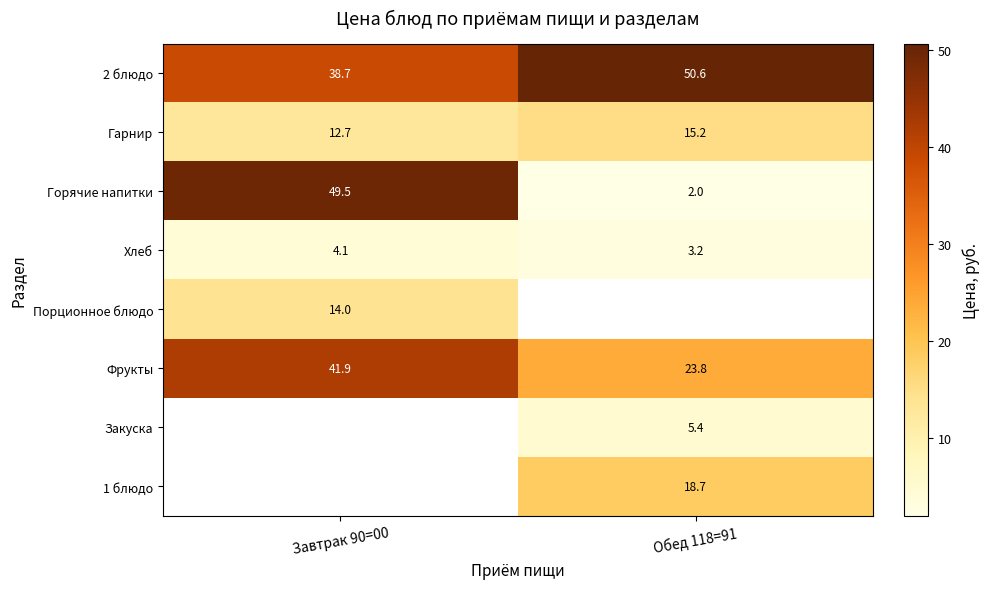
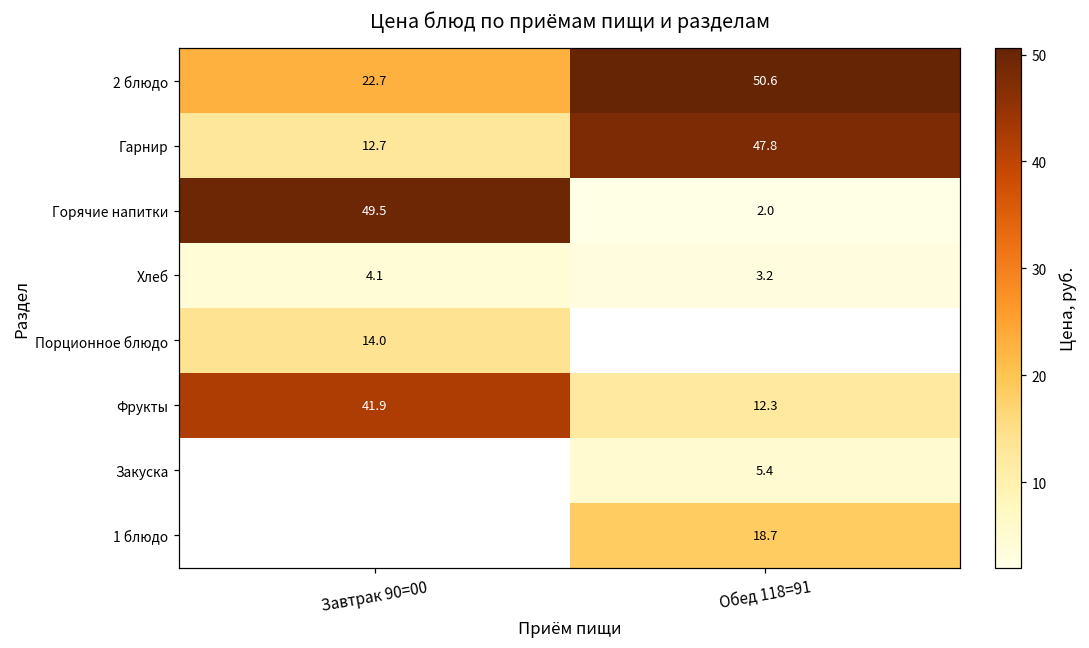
  {
    "2 блюдо": {
-     "Завтрак 90=00": 38.7,
+     "Завтрак 90=00": 22.7,
      "Обед 118=91": 50.6
    },
    "Гарнир": {
      "Завтрак 90=00": 12.7,
-     "Обед 118=91": 15.2
+     "Обед 118=91": 47.8
    },
    "Горячие напитки": {
      "Завтрак 90=00": 49.5,
      "Обед 118=91": 2.0
    },
    "Хлеб": {
      "Завтрак 90=00": 4.1,
      "Обед 118=91": 3.2
    },
    "Порционное блюдо": {
      "Завтрак 90=00": 14.0
    },
    "Фрукты": {
      "Завтрак 90=00": 41.9,
-     "Обед 118=91": 23.8
+     "Обед 118=91": 12.3
    },
    "Закуска": {
      "Обед 118=91": 5.4
    },
    "1 блюдо": {
      "Обед 118=91": 18.7
    }
  }
